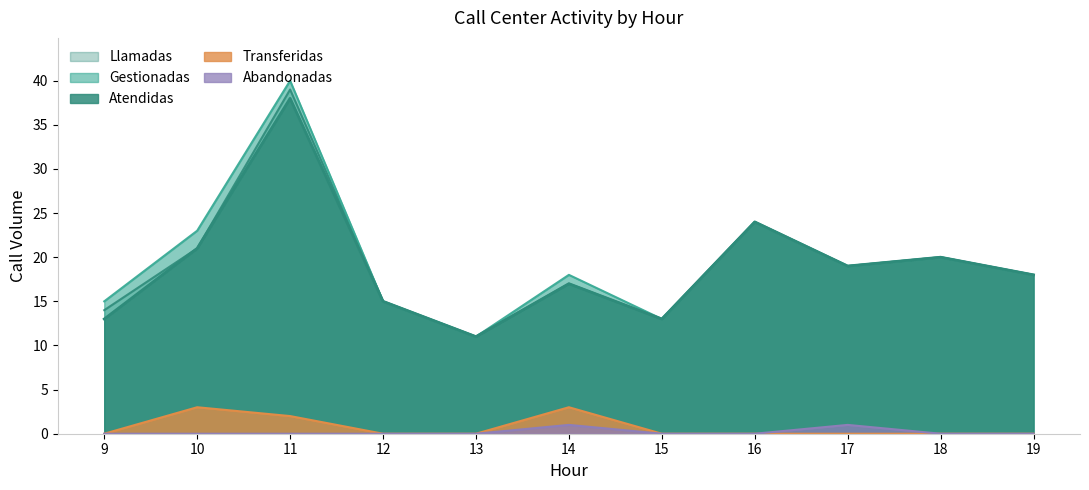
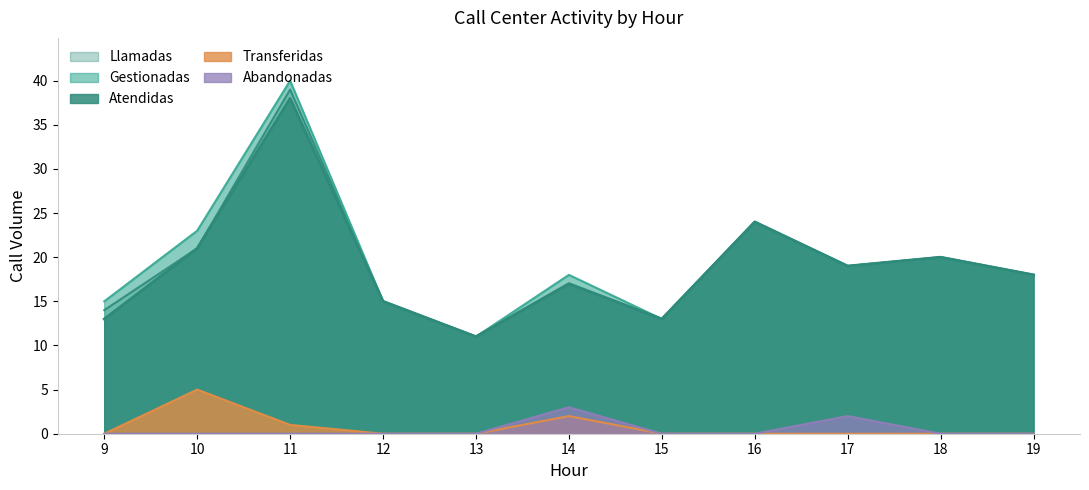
  {
    "Transferidas": {
-     "10": 3,
-     "11": 2,
-     "14": 3,
+     "10": 5,
+     "11": 1,
+     "14": 2,
      "17": 0
    },
    "Abandonadas": {
      "10": 0,
      "11": 0,
-     "14": 1,
-     "17": 1
+     "14": 3,
+     "17": 2
    }
  }
